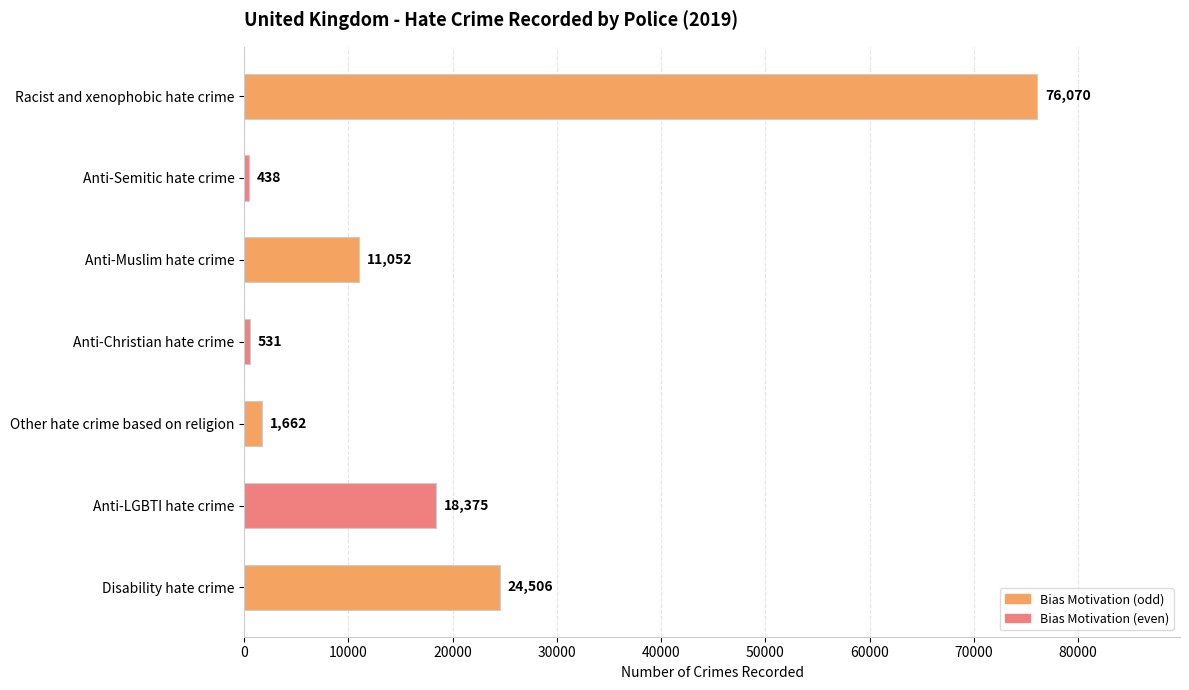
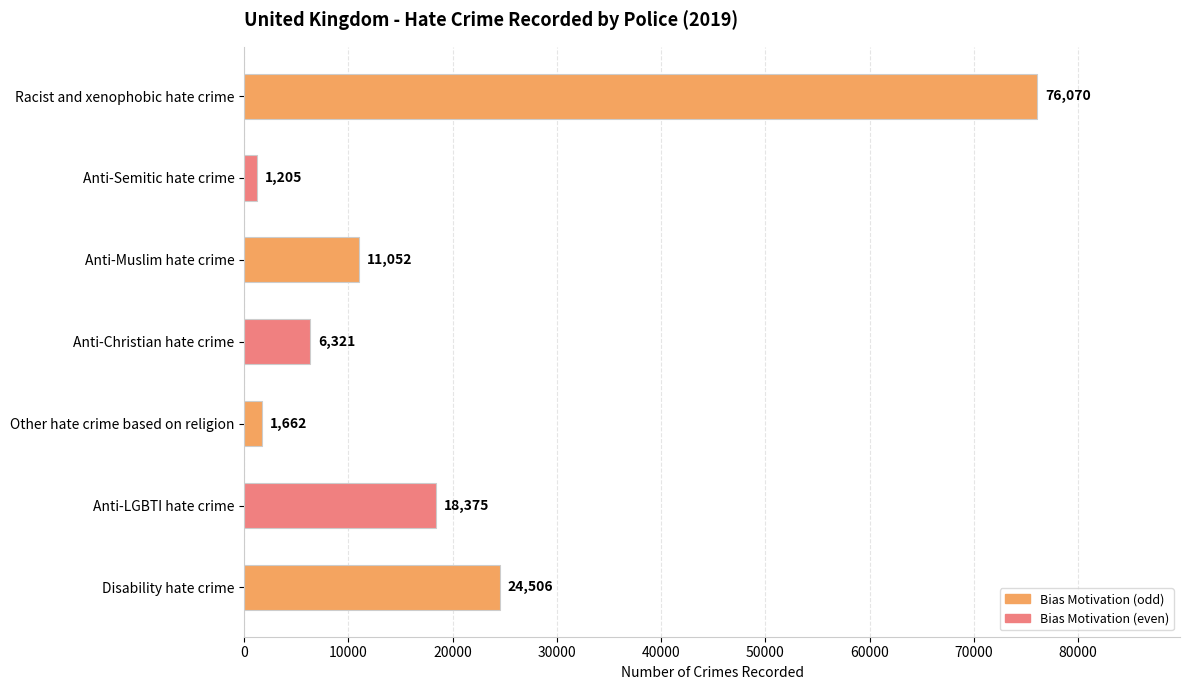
  {
    "Racist and xenophobic hate crime": "76,070",
-   "Anti-Semitic hate crime": "438",
+   "Anti-Semitic hate crime": "1,205",
    "Anti-Muslim hate crime": "11,052",
-   "Anti-Christian hate crime": "531",
+   "Anti-Christian hate crime": "6,321",
    "Other hate crime based on religion": "1,662",
    "Anti-LGBTI hate crime": "18,375",
    "Disability hate crime": "24,506"
  }
